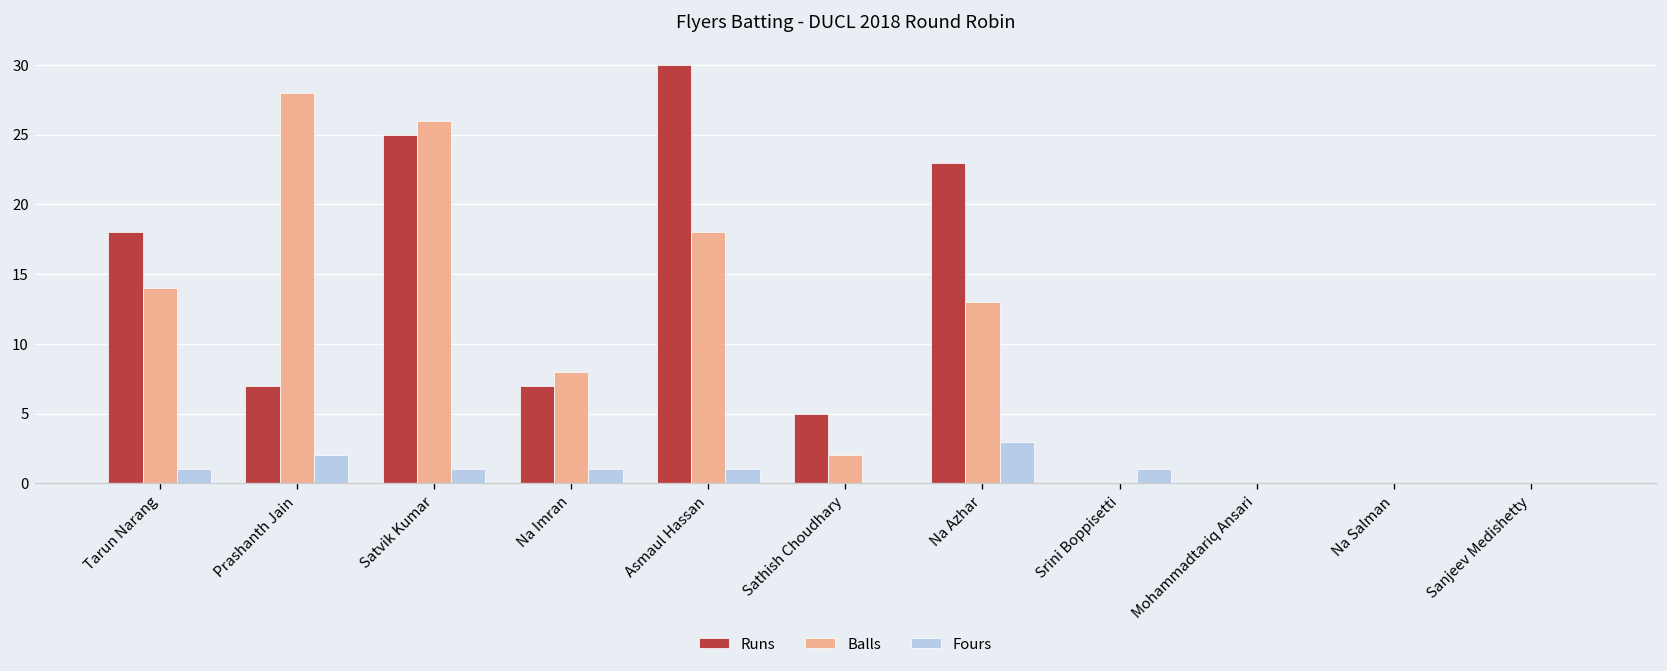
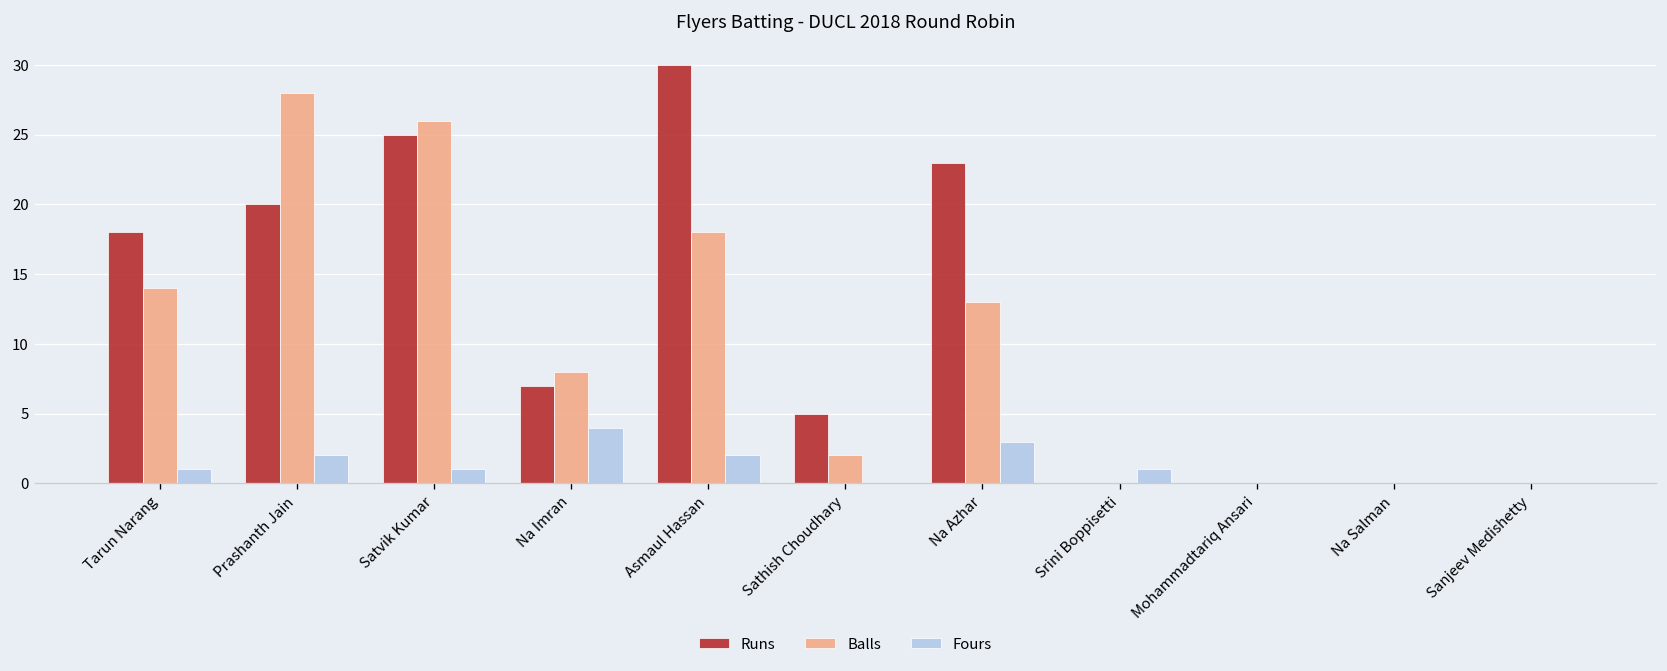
  {
    "Runs": {
      "Tarun Narang": 18,
-     "Prashanth Jain": 7,
+     "Prashanth Jain": 20,
      "Satvik Kumar": 25,
      "Na Imran": 7,
      "Asmaul Hassan": 30,
      "Sathish Choudhary": 5,
      "Na Azhar": 23,
      "Srini Boppisetti": 0,
      "Mohammadtariq Ansari": 0,
      "Na Salman": 0,
      "Sanjeev Medishetty": 0
    },
    "Balls": {
      "Tarun Narang": 14,
      "Prashanth Jain": 28,
      "Satvik Kumar": 26,
      "Na Imran": 8,
      "Asmaul Hassan": 18,
      "Sathish Choudhary": 2,
      "Na Azhar": 13,
      "Srini Boppisetti": 0,
      "Mohammadtariq Ansari": 0,
      "Na Salman": 0,
      "Sanjeev Medishetty": 0
    },
    "Fours": {
      "Tarun Narang": 1,
      "Prashanth Jain": 2,
      "Satvik Kumar": 1,
-     "Na Imran": 1,
-     "Asmaul Hassan": 1,
+     "Na Imran": 4,
+     "Asmaul Hassan": 2,
      "Sathish Choudhary": 0,
      "Na Azhar": 3,
      "Srini Boppisetti": 1,
      "Mohammadtariq Ansari": 0,
      "Na Salman": 0,
      "Sanjeev Medishetty": 0
    }
  }
